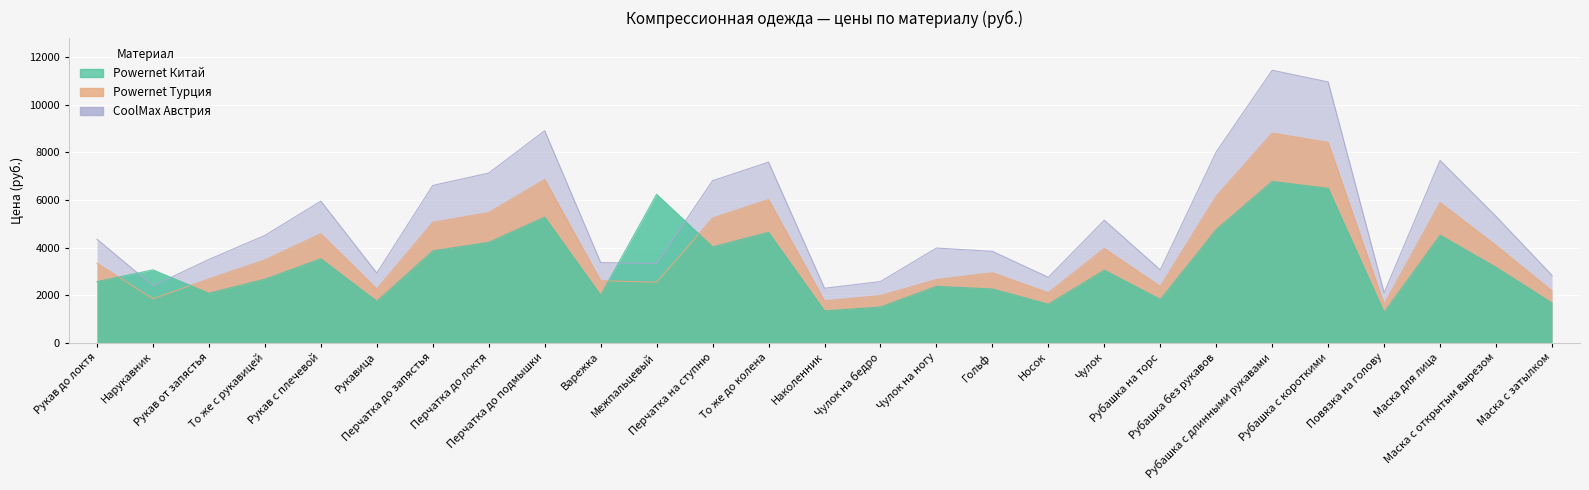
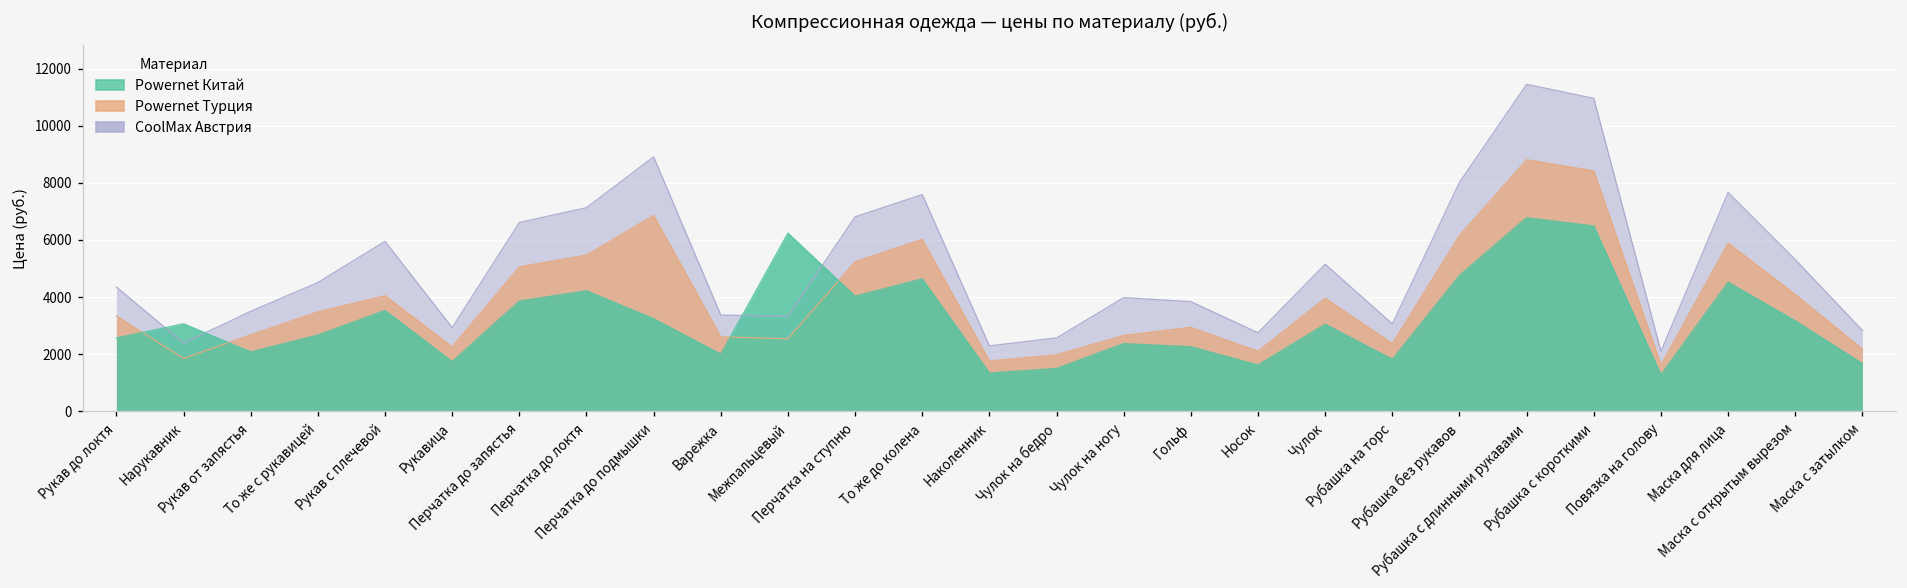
  {
    "CoolMax Австрия": {
      "Рукав до локтя": 4400,
      "Нарукавник": 2400,
      "Рукав от запястья": 3500,
      "То же с рукавицей": 4500,
      "Рукав с плечевой": 6000,
      "Рукавица": 2900,
      "Перчатка до запястья": 6600,
      "Перчатка до локтя": 7100,
      "Перчатка до подмышки": 8900,
      "Варежка": 3400,
      "Межпальцевый": 3300,
      "Перчатка на ступню": 6800,
      "То же до колена": 7600,
      "Наколенник": 2300,
      "Чулок на бедро": 2600,
      "Чулок на ногу": 4000,
      "Гольф": 3800,
      "Носок": 2800,
      "Чулок": 5200,
      "Рубашка на торс": 3100,
      "Рубашка без рукавов": 8000,
      "Рубашка с длинными рукавами": 11500,
      "Рубашка с короткими": 11000,
      "Повязка на голову": 2100,
      "Маска для лица": 7700,
      "Маска с открытым вырезом": 5300,
      "Маска с затылком": 2800
    },
    "Powernet Турция": {
      "Рукав до локтя": 3300,
      "Нарукавник": 1900,
      "Рукав от запястья": 2700,
      "То же с рукавицей": 3500,
-     "Рукав с плечевой": 4600,
+     "Рукав с плечевой": 4000,
      "Рукавица": 2300,
      "Перчатка до запястья": 5100,
      "Перчатка до локтя": 5500,
      "Перчатка до подмышки": 6900,
      "Варежка": 2600,
      "Межпальцевый": 2500,
      "Перчатка на ступню": 5200,
      "То же до колена": 6000,
      "Наколенник": 1800,
      "Чулок на бедро": 2000,
      "Чулок на ногу": 2700,
      "Гольф": 2900,
      "Носок": 2100,
      "Чулок": 4000,
      "Рубашка на торс": 2400,
      "Рубашка без рукавов": 6200,
      "Рубашка с длинными рукавами": 8800,
      "Рубашка с короткими": 8400,
      "Повязка на голову": 1600,
      "Маска для лица": 5900,
      "Маска с открытым вырезом": 4100,
      "Маска с затылком": 2200
    },
    "Powernet Китай": {
      "Рукав до локтя": 2600,
      "Нарукавник": 3100,
      "Рукав от запястья": 2100,
      "То же с рукавицей": 2700,
      "Рукав с плечевой": 3500,
      "Рукавица": 1700,
      "Перчатка до запястья": 3900,
      "Перчатка до локтя": 4200,
-     "Перчатка до подмышки": 5300,
+     "Перчатка до подмышки": 3200,
      "Варежка": 2000,
      "Межпальцевый": 6200,
      "Перчатка на ступню": 4000,
      "То же до колена": 4600,
      "Наколенник": 1300,
      "Чулок на бедро": 1500,
      "Чулок на ногу": 2400,
      "Гольф": 2300,
      "Носок": 1600,
      "Чулок": 3100,
      "Рубашка на торс": 1800,
      "Рубашка без рукавов": 4800,
      "Рубашка с длинными рукавами": 6800,
      "Рубашка с короткими": 6500,
      "Повязка на голову": 1300,
      "Маска для лица": 4500,
      "Маска с открытым вырезом": 3200,
      "Маска с затылком": 1700
    }
  }
